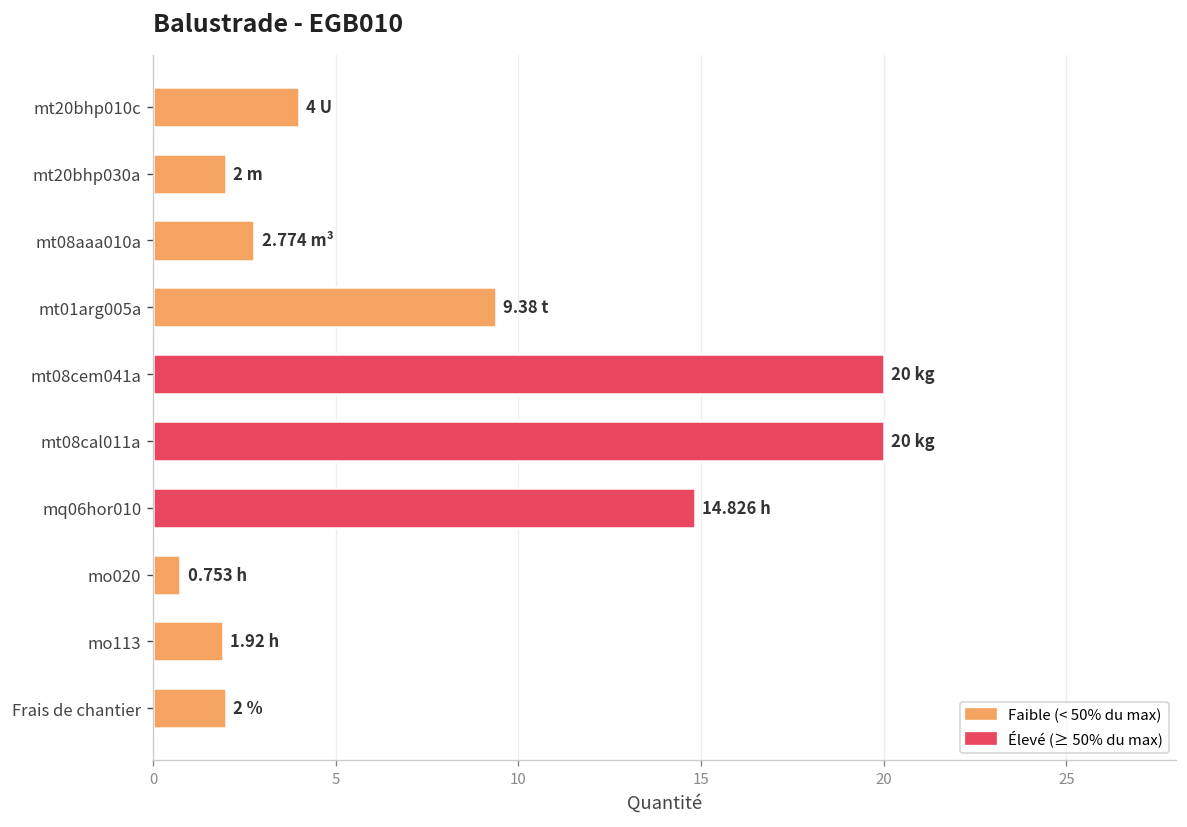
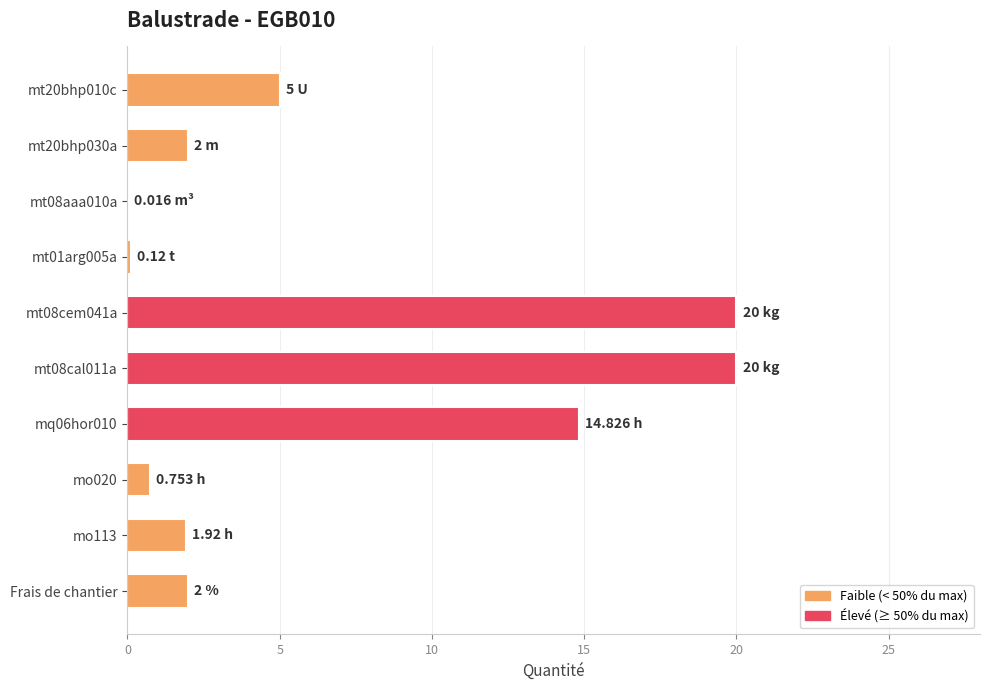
  {
-   "mt20bhp010c": "4",
+   "mt20bhp010c": "5",
    "mt20bhp030a": "2",
-   "mt08aaa010a": "2.774",
-   "mt01arg005a": "9.38",
+   "mt08aaa010a": "0.016",
+   "mt01arg005a": "0.12",
    "mt08cem041a": "20",
    "mt08cal011a": "20",
    "mq06hor010": "14.826",
    "mo020": "0.753",
    "mo113": "1.92",
    "Frais de chantier": "2 %"
  }
